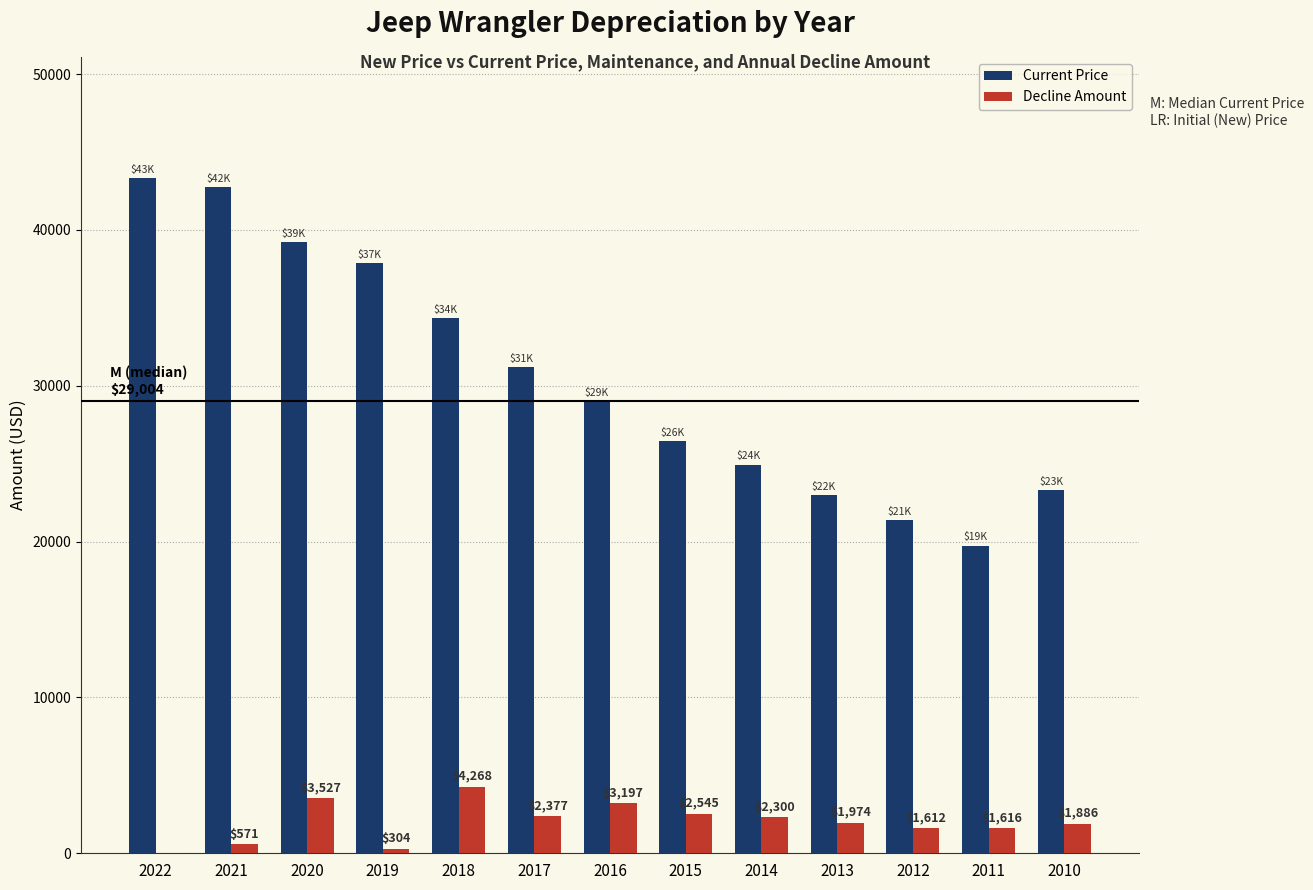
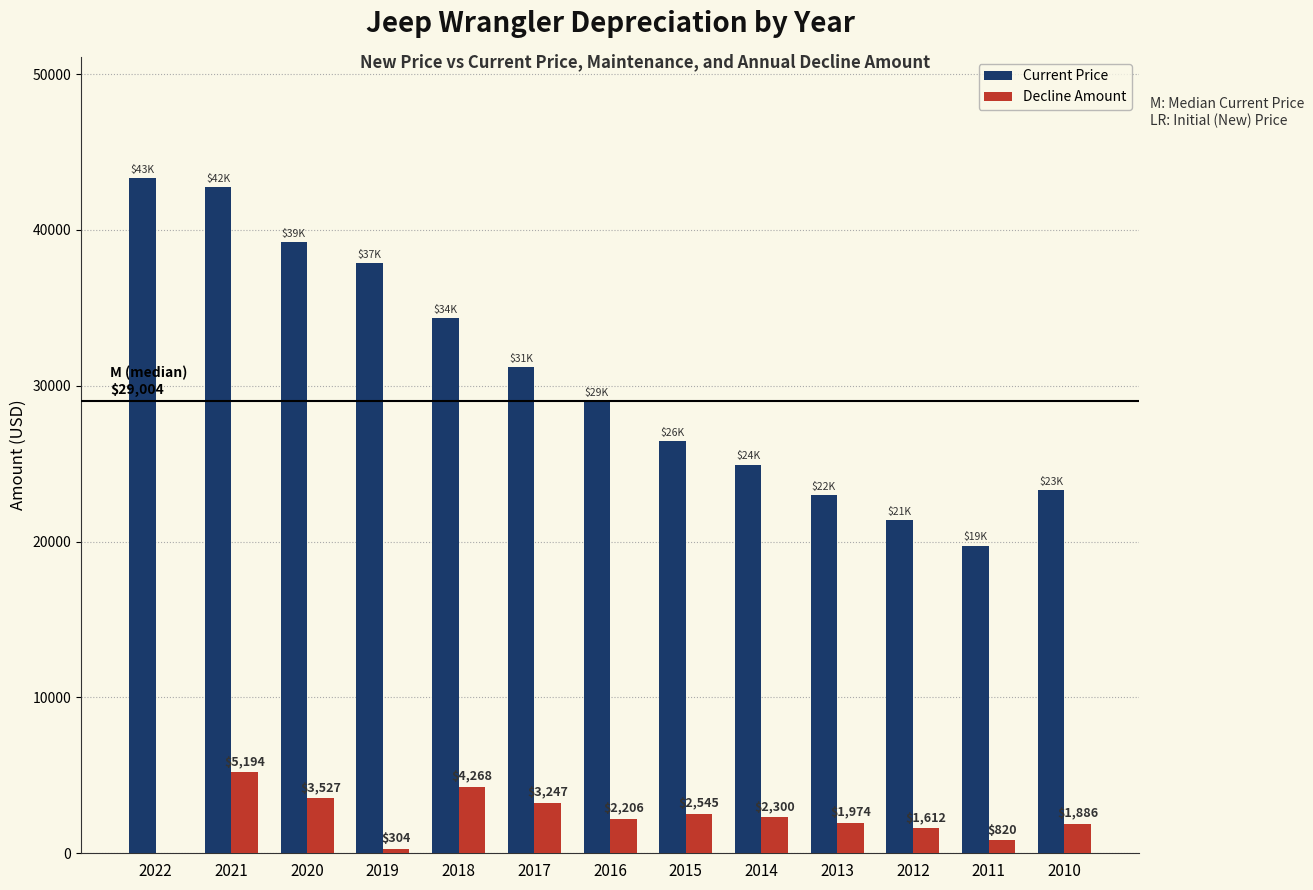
  {
    "Current Price": {
      "2022": "$43K",
      "2020": "$39K",
      "2018": "$34K",
      "2017": "$31K",
      "2016": "$29K",
      "2015": "$26K",
      "2012": "$21K",
      "2010": "$23K"
    },
    "Decline Amount": {
-     "2021": "$571",
+     "2021": "$5,194",
      "2020": "$3,527",
      "2019": "$304",
      "2018": "$4,268",
-     "2017": "$2,377",
-     "2016": "$3,197",
+     "2017": "$3,247",
+     "2016": "$2,206",
      "2015": "$2,545",
      "2014": "$2,300",
      "2013": "$1,974",
      "2012": "$1,612",
-     "2011": "$1,616",
+     "2011": "$820",
      "2010": "$1,886"
    }
  }
